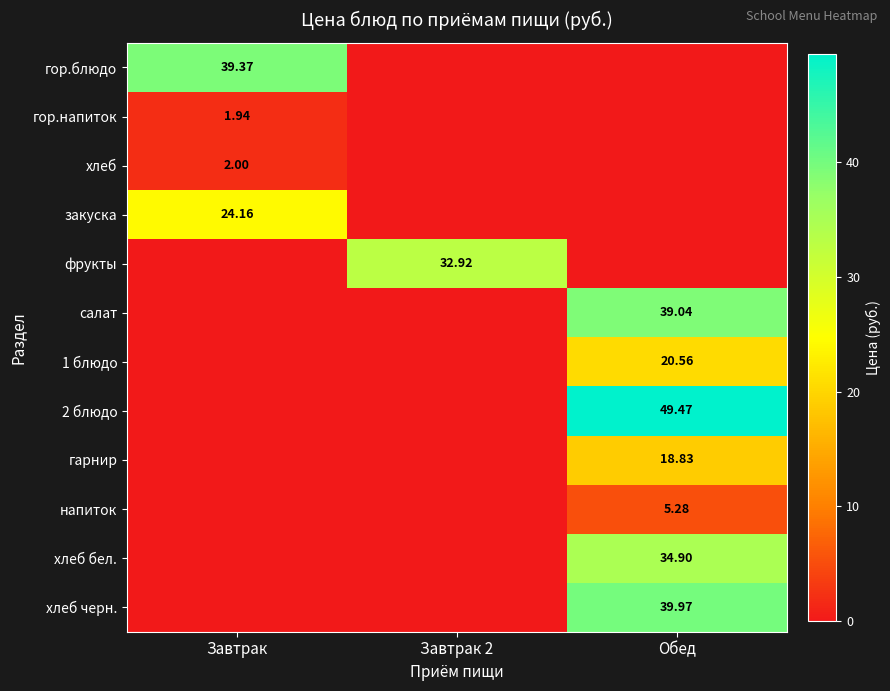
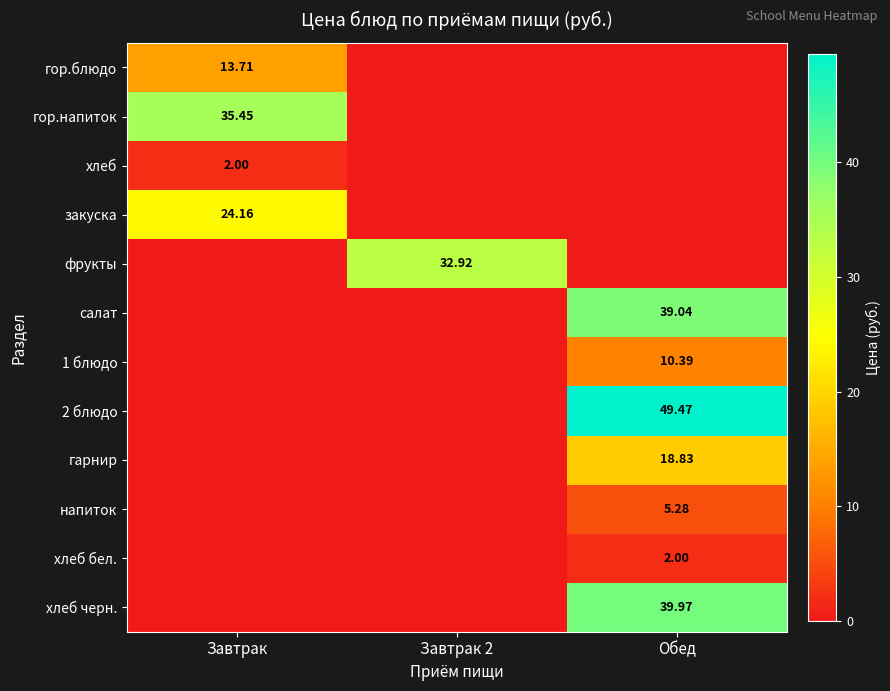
  {
    "гор.блюдо": {
-     "Завтрак": 39.37
+     "Завтрак": 13.71
    },
    "гор.напиток": {
-     "Завтрак": 1.94
+     "Завтрак": 35.45
    },
    "хлеб": {
      "Завтрак": 2.00
    },
    "закуска": {
      "Завтрак": 24.16
    },
    "фрукты": {
      "Завтрак 2": 32.92
    },
    "салат": {
      "Обед": 39.04
    },
    "1 блюдо": {
-     "Обед": 20.56
+     "Обед": 10.39
    },
    "2 блюдо": {
      "Обед": 49.47
    },
    "гарнир": {
      "Обед": 18.83
    },
    "напиток": {
      "Обед": 5.28
    },
    "хлеб бел.": {
-     "Обед": 34.90
+     "Обед": 2.00
    },
    "хлеб черн.": {
      "Обед": 39.97
    }
  }
